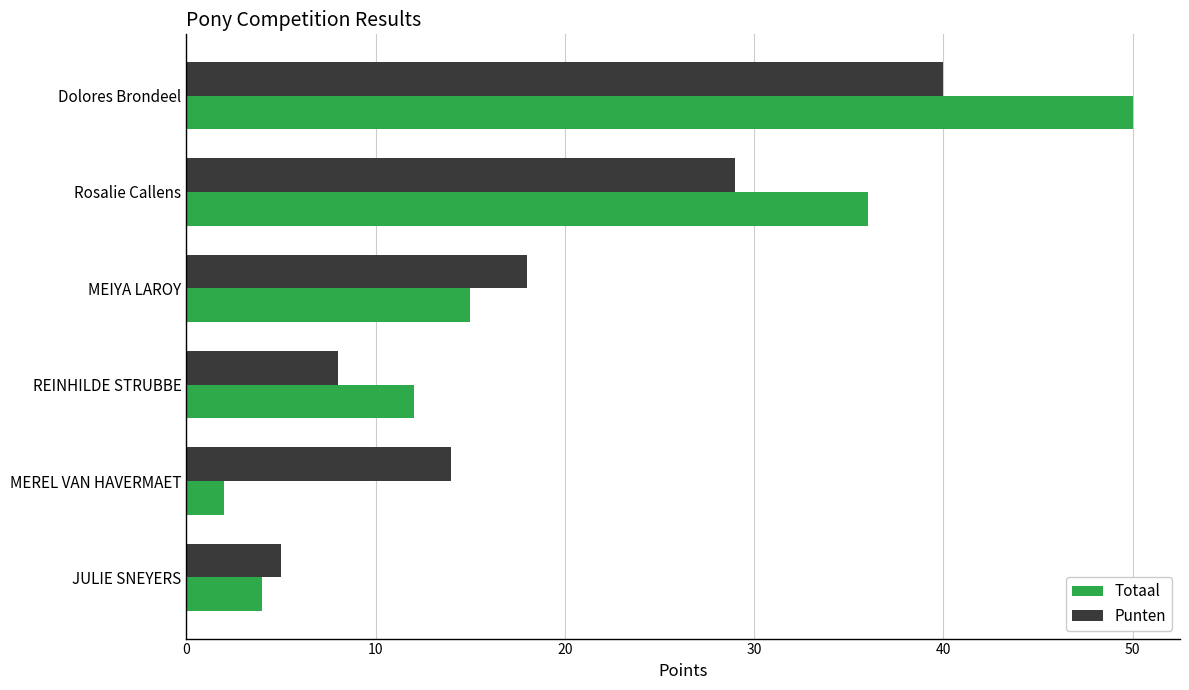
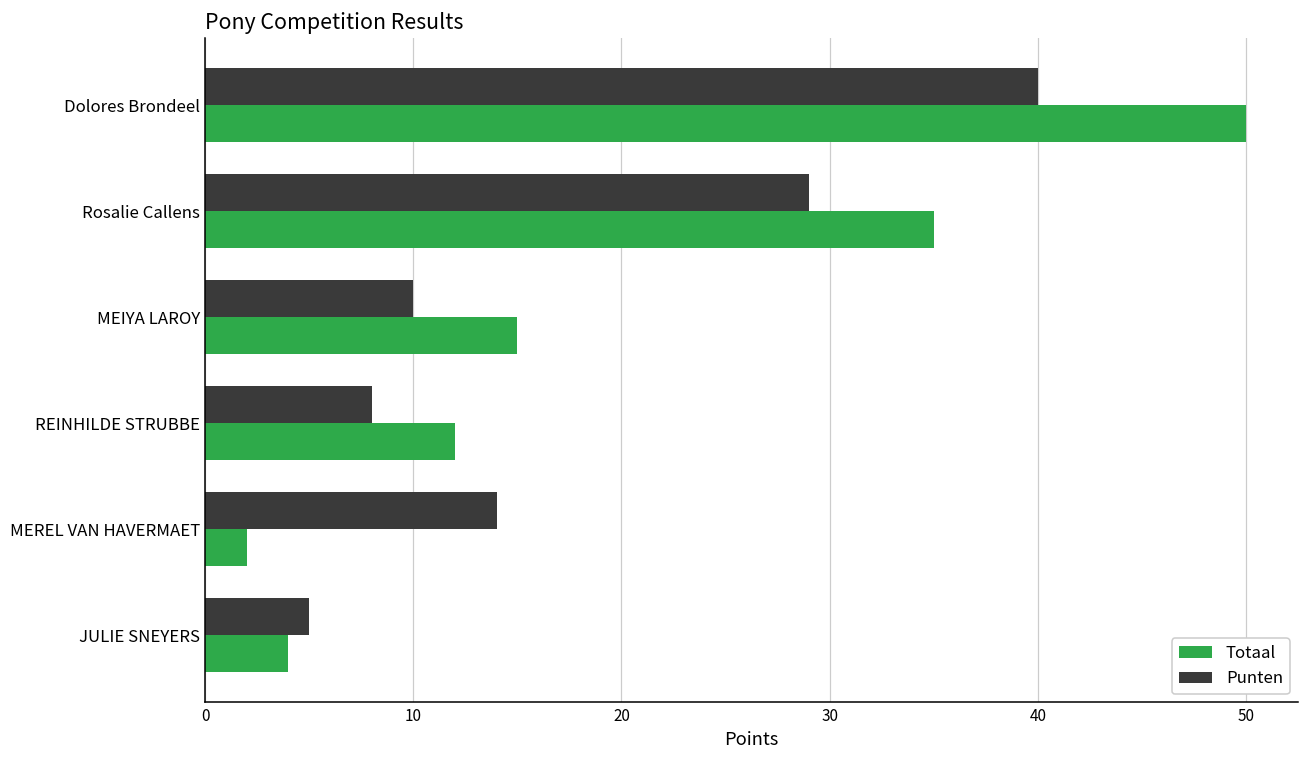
  {
    "Totaal": {
      "Dolores Brondeel": 50,
-     "Rosalie Callens": 36,
+     "Rosalie Callens": 35,
      "MEIYA LAROY": 15,
      "REINHILDE STRUBBE": 12,
      "MEREL VAN HAVERMAET": 2,
      "JULIE SNEYERS": 4
    },
    "Punten": {
      "Dolores Brondeel": 40,
      "Rosalie Callens": 29,
-     "MEIYA LAROY": 18,
+     "MEIYA LAROY": 10,
      "REINHILDE STRUBBE": 8,
      "MEREL VAN HAVERMAET": 14,
      "JULIE SNEYERS": 5
    }
  }
